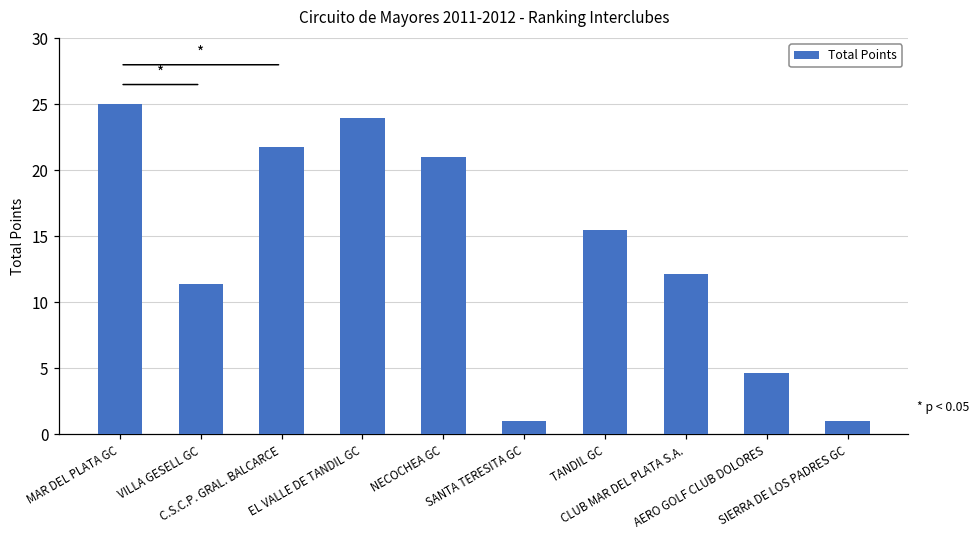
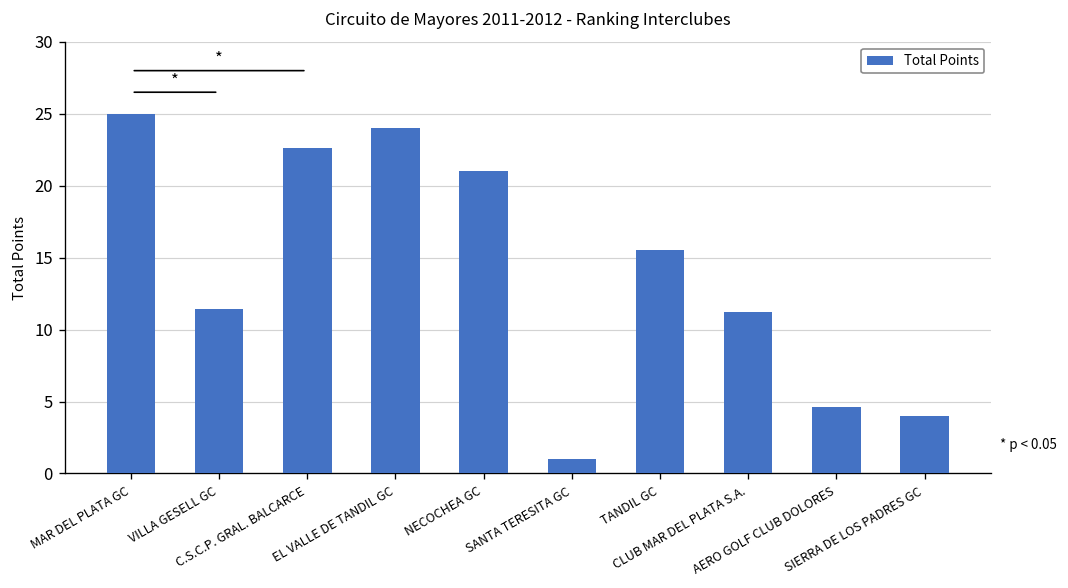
  {
    "MAR DEL PLATA GC": 25.0,
    "VILLA GESELL GC": 11.4,
-   "C.S.C.P. GRAL. BALCARCE": 21.8,
+   "C.S.C.P. GRAL. BALCARCE": 22.6,
    "EL VALLE DE TANDIL GC": 24.0,
    "NECOCHEA GC": 21.0,
    "SANTA TERESITA GC": 1.0,
    "TANDIL GC": 15.5,
-   "CLUB MAR DEL PLATA S.A.": 12.1,
+   "CLUB MAR DEL PLATA S.A.": 11.2,
    "AERO GOLF CLUB DOLORES": 4.6,
-   "SIERRA DE LOS PADRES GC": 1
+   "SIERRA DE LOS PADRES GC": 4
  }
